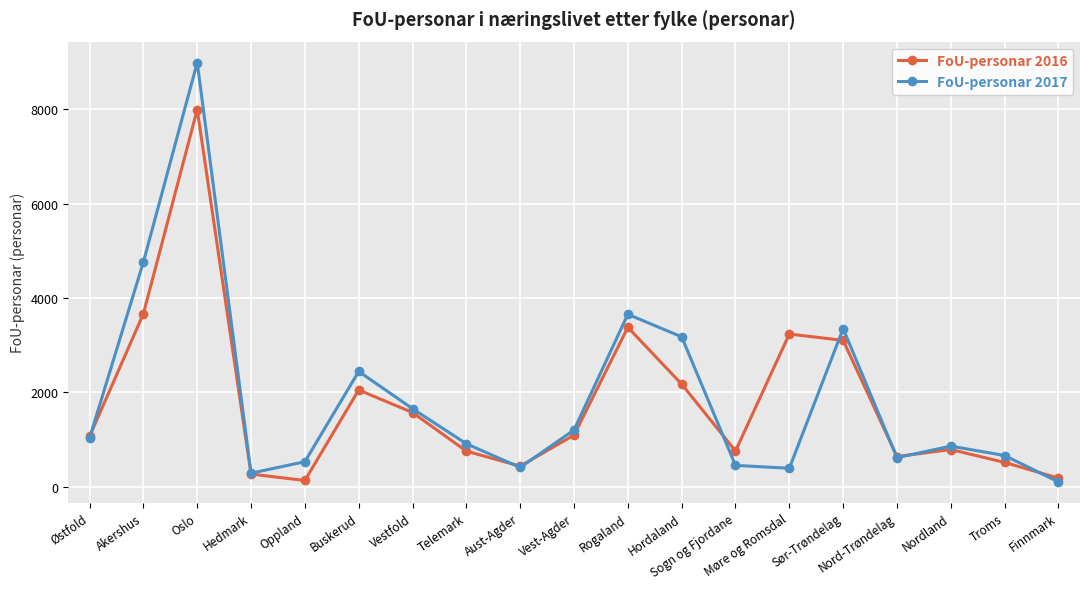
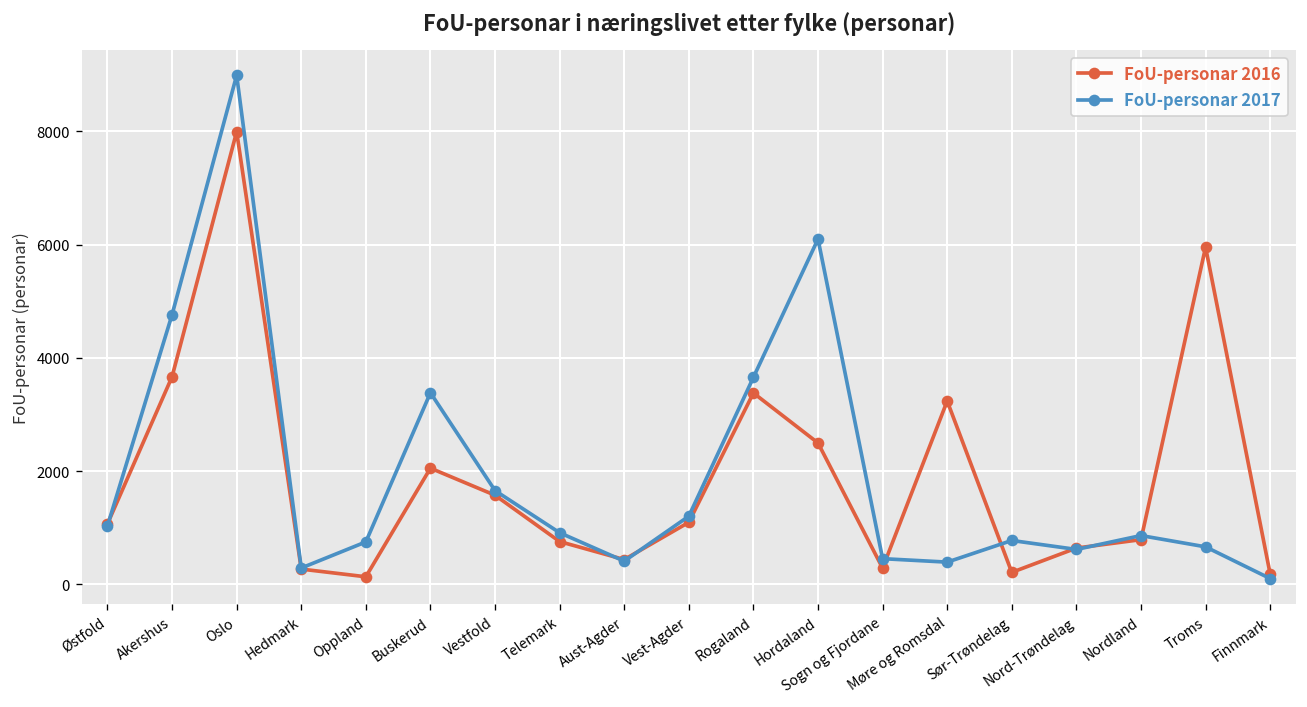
  {
    "FoU-personar 2016": {
      "Akershus": 3700,
      "Oslo": 8000,
      "Oppland": 100,
      "Buskerud": 2100,
      "Vestfold": 1600,
      "Telemark": 800,
      "Vest-Agder": 1100,
      "Rogaland": 3400,
-     "Hordaland": 2200,
-     "Sogn og Fjordane": 800,
+     "Hordaland": 2500,
+     "Sogn og Fjordane": 300,
      "Møre og Romsdal": 3200,
-     "Sør-Trøndelag": 3100,
+     "Sør-Trøndelag": 200,
      "Nordland": 800,
-     "Troms": 500,
+     "Troms": 6000,
      "Finnmark": 200
    },
    "FoU-personar 2017": {
      "Akershus": 4800,
      "Oslo": 9000,
-     "Oppland": 500,
-     "Buskerud": 2400,
+     "Oppland": 800,
+     "Buskerud": 3400,
      "Vestfold": 1700,
      "Telemark": 900,
      "Vest-Agder": 1200,
      "Rogaland": 3700,
-     "Hordaland": 3200,
+     "Hordaland": 6100,
      "Sogn og Fjordane": 500,
      "Møre og Romsdal": 400,
-     "Sør-Trøndelag": 3400,
+     "Sør-Trøndelag": 800,
      "Nordland": 900,
      "Troms": 700,
      "Finnmark": 100
    }
  }
